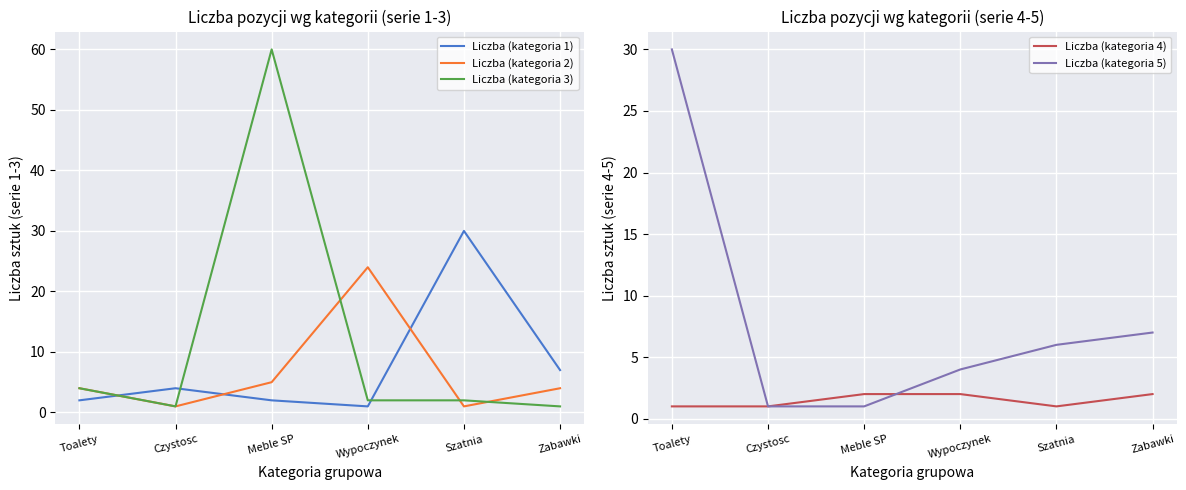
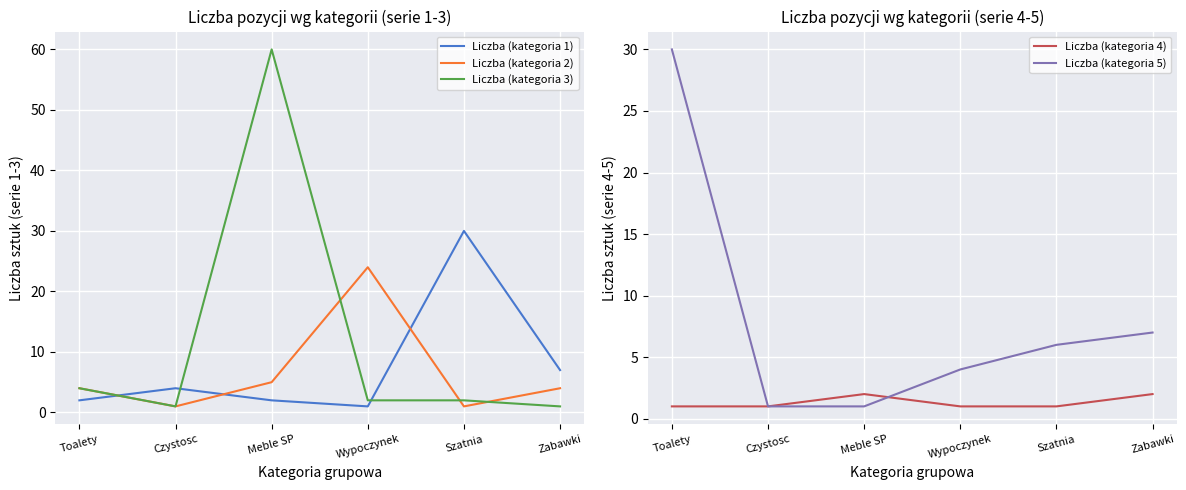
  {
    "Liczba pozycji wg kategorii (serie 1-3)": {
      "Liczba (kategoria 1)": {
        "Toalety": 2,
        "Czystosc": 4,
        "Meble SP": 2,
        "Wypoczynek": 1,
        "Szatnia": 30,
        "Zabawki": 7
      },
      "Liczba (kategoria 2)": {
        "Meble SP": 5,
        "Wypoczynek": 24,
        "Szatnia": 1,
        "Zabawki": 4
      },
      "Liczba (kategoria 3)": {
        "Meble SP": 60,
        "Wypoczynek": 2,
        "Szatnia": 2,
        "Zabawki": 1
      }
    },
    "Liczba pozycji wg kategorii (serie 4-5)": {
      "Liczba (kategoria 4)": {
        "Toalety": 1,
        "Meble SP": 2,
-       "Wypoczynek": 2,
+       "Wypoczynek": 1,
        "Szatnia": 1,
        "Zabawki": 2
      },
      "Liczba (kategoria 5)": {
        "Toalety": 30,
        "Meble SP": 1,
        "Wypoczynek": 4,
        "Szatnia": 6,
        "Zabawki": 7
      }
    }
  }
